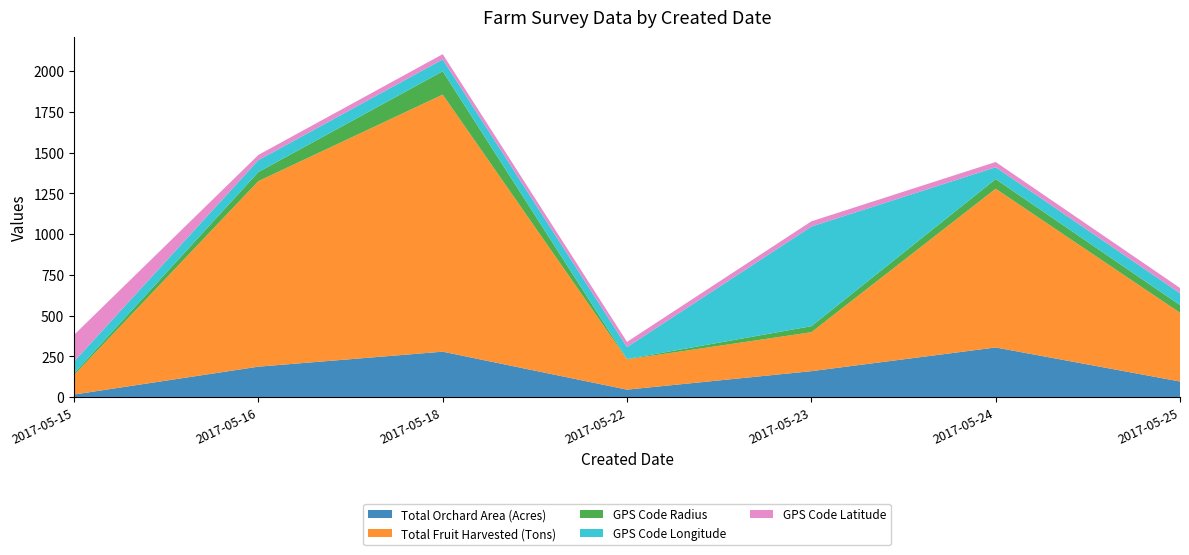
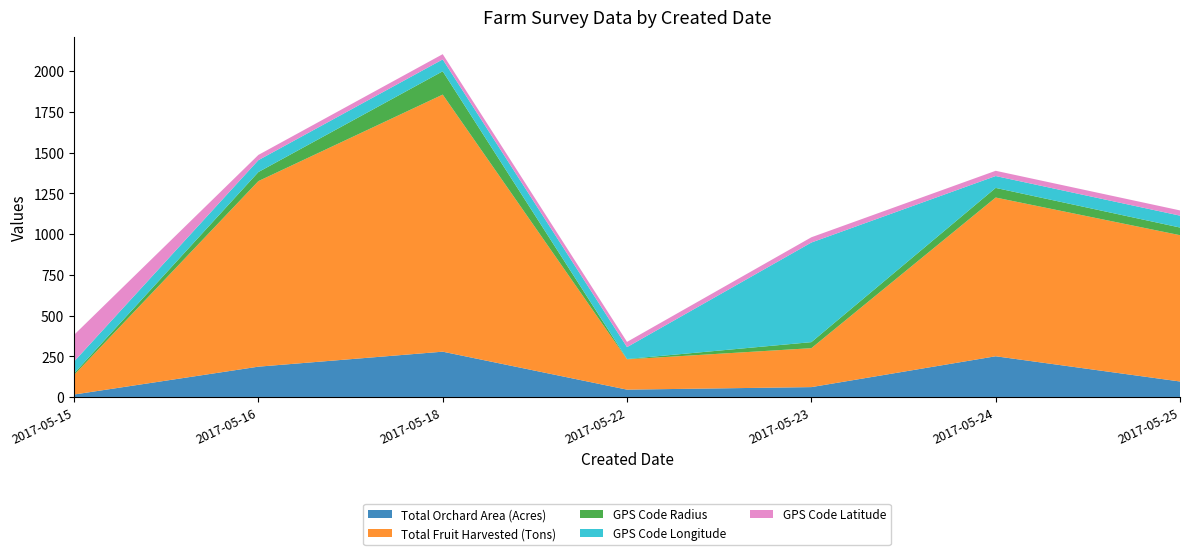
  {
    "Total Orchard Area (Acres)": {
      "2017-05-16": 190,
      "2017-05-18": 280,
      "2017-05-22": 50,
-     "2017-05-23": 160,
-     "2017-05-24": 300,
+     "2017-05-23": 60,
+     "2017-05-24": 250,
      "2017-05-25": 100
    },
    "Total Fruit Harvested (Tons)": {
      "2017-05-16": 1140,
      "2017-05-18": 1580,
      "2017-05-23": 240,
      "2017-05-24": 970,
-     "2017-05-25": 420
+     "2017-05-25": 900
    },
    "GPS Code Radius": {
      "2017-05-16": 60,
      "2017-05-18": 140,
      "2017-05-23": 40,
      "2017-05-24": 60,
      "2017-05-25": 50
    },
    "GPS Code Longitude": {
      "2017-05-15": 70,
      "2017-05-16": 70,
      "2017-05-18": 70,
      "2017-05-22": 70,
      "2017-05-23": 610,
      "2017-05-24": 70,
      "2017-05-25": 70
    },
    "GPS Code Latitude": {
      "2017-05-15": 160,
      "2017-05-16": 30,
      "2017-05-18": 30,
      "2017-05-22": 30,
      "2017-05-23": 30,
      "2017-05-24": 30,
      "2017-05-25": 30
    }
  }
